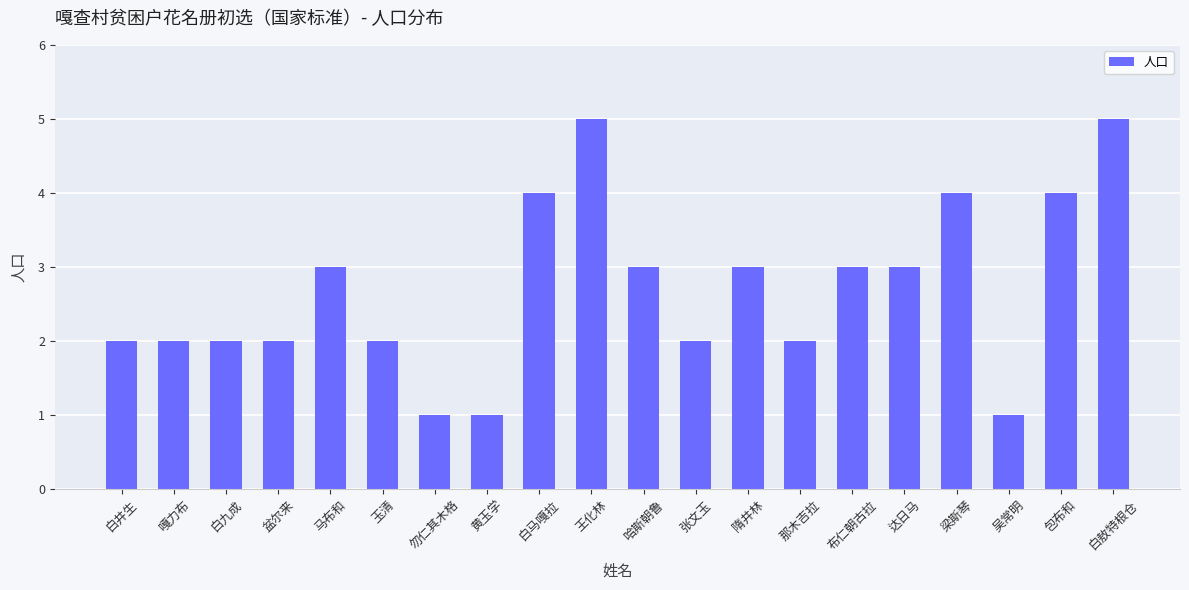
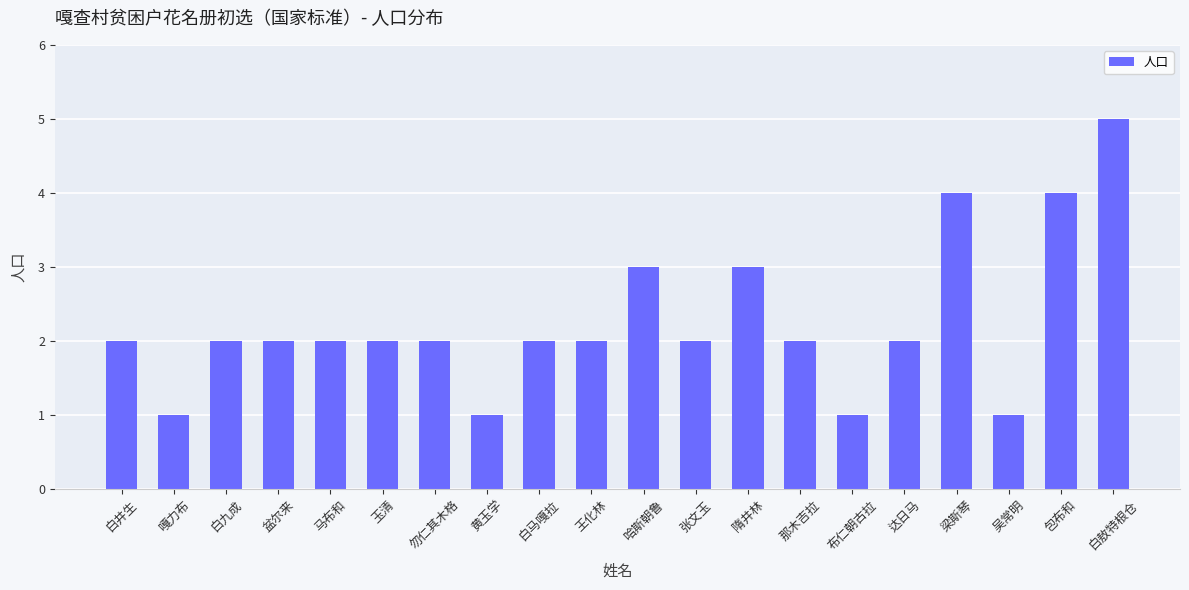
  {
    "白井生": 2,
-   "嘎力布": 2,
+   "嘎力布": 1,
    "白九成": 2,
    "盆尔来": 2,
-   "马布和": 3,
+   "马布和": 2,
    "玉清": 2,
-   "勿仁其木格": 1,
+   "勿仁其木格": 2,
    "黄玉学": 1,
-   "白马嘎拉": 4,
-   "王化林": 5,
+   "白马嘎拉": 2,
+   "王化林": 2,
    "哈斯朝鲁": 3,
    "张文玉": 2,
    "隋井林": 3,
    "那木吉拉": 2,
-   "布仁朝古拉": 3,
-   "达日马": 3,
+   "布仁朝古拉": 1,
+   "达日马": 2,
    "梁斯琴": 4,
    "吴常明": 1,
    "包布和": 4,
    "白敖特根仓": 5
  }
